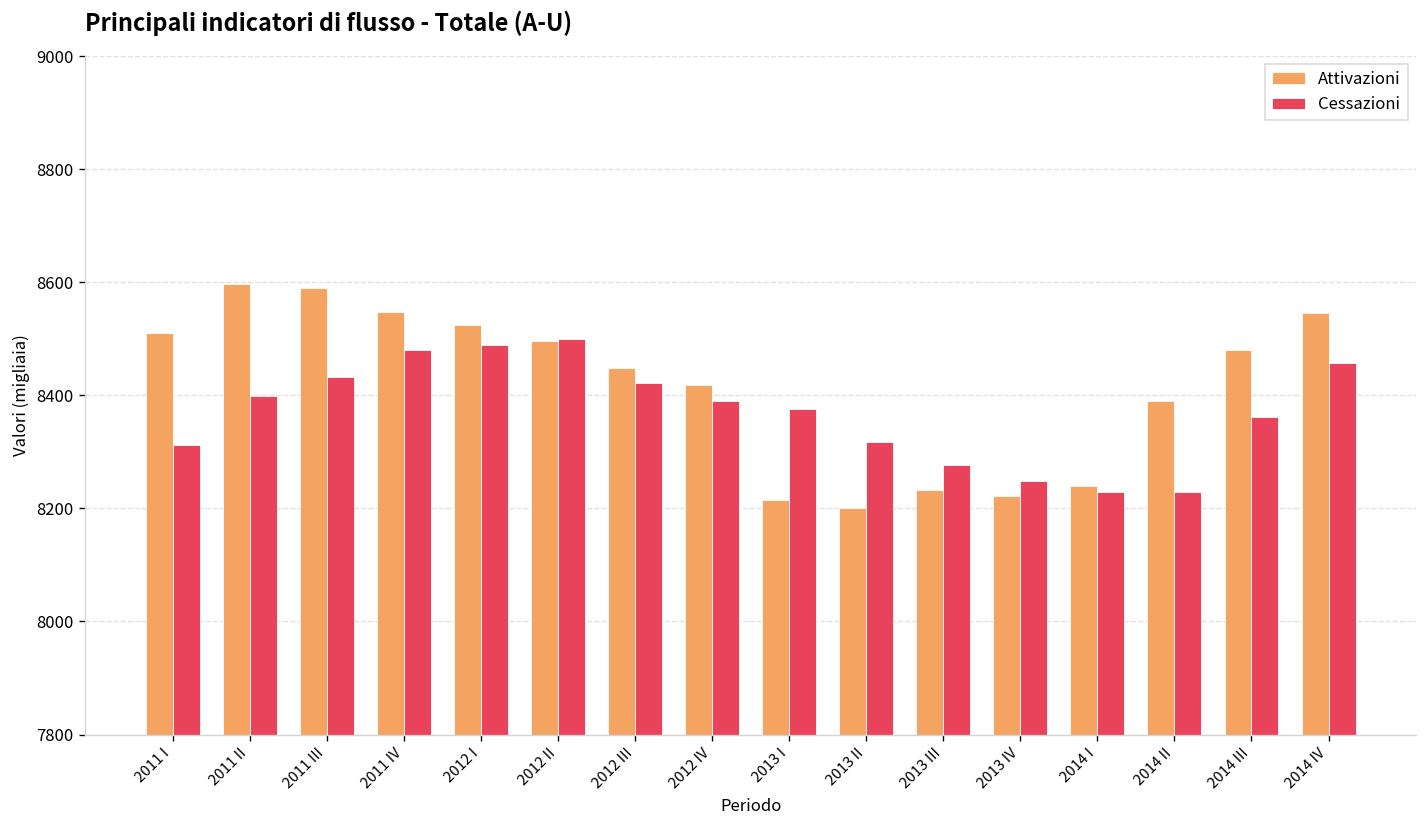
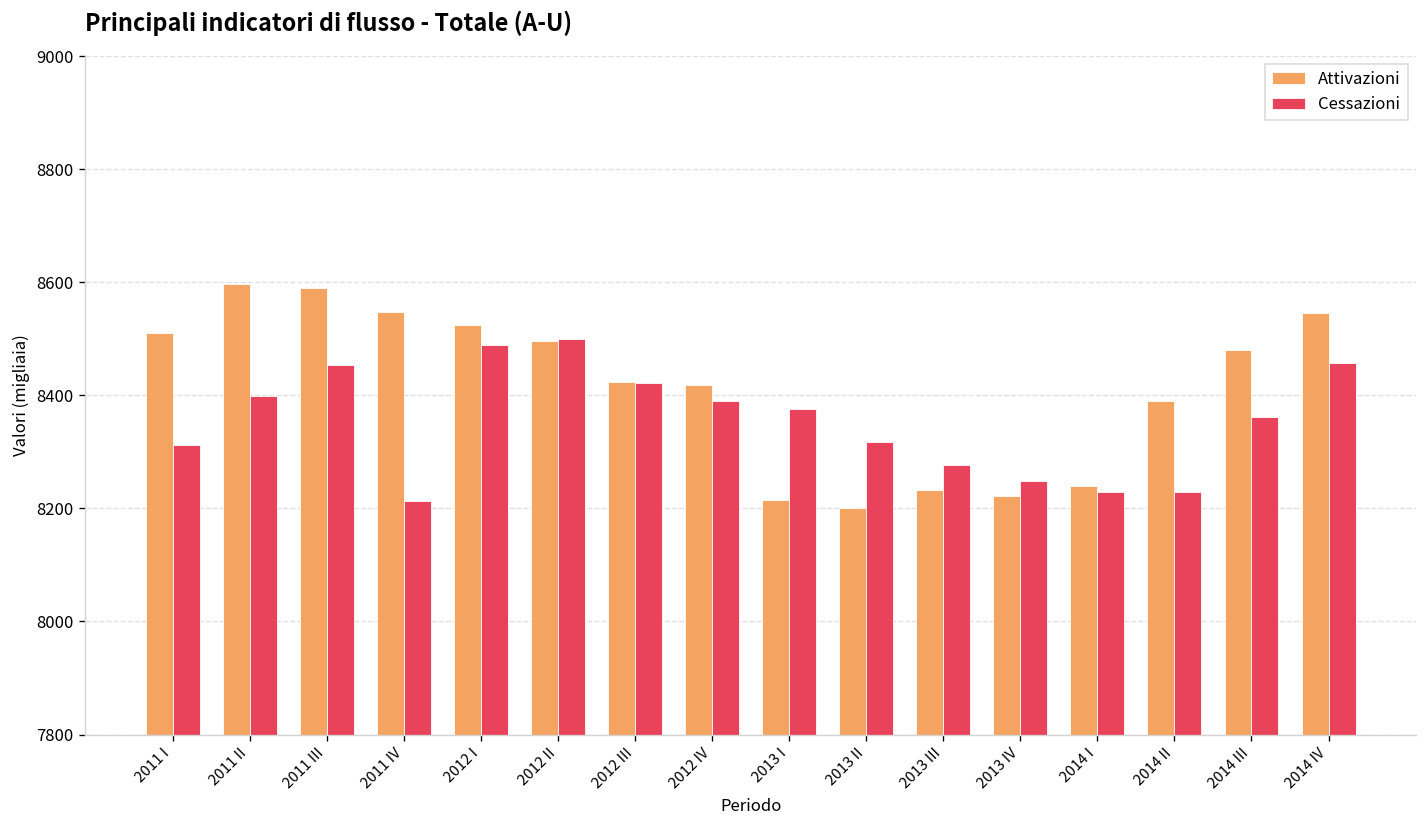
  {
    "Attivazioni": {
      "2011 I": 8510,
      "2011 II": 8600,
      "2011 III": 8590,
      "2011 IV": 8550,
      "2012 I": 8520,
      "2012 II": 8500,
-     "2012 III": 8450,
+     "2012 III": 8420,
      "2012 IV": 8420,
      "2013 I": 8220,
      "2013 II": 8200,
      "2013 III": 8230,
      "2013 IV": 8220,
      "2014 I": 8240,
      "2014 II": 8390,
      "2014 III": 8480,
      "2014 IV": 8550
    },
    "Cessazioni": {
      "2011 I": 8310,
      "2011 II": 8400,
-     "2011 III": 8430,
-     "2011 IV": 8480,
+     "2011 III": 8450,
+     "2011 IV": 8210,
      "2012 I": 8490,
      "2012 II": 8500,
      "2012 III": 8420,
      "2012 IV": 8390,
      "2013 I": 8380,
      "2013 II": 8320,
      "2013 III": 8280,
      "2013 IV": 8250,
      "2014 I": 8230,
      "2014 II": 8230,
      "2014 III": 8360,
      "2014 IV": 8460
    }
  }
